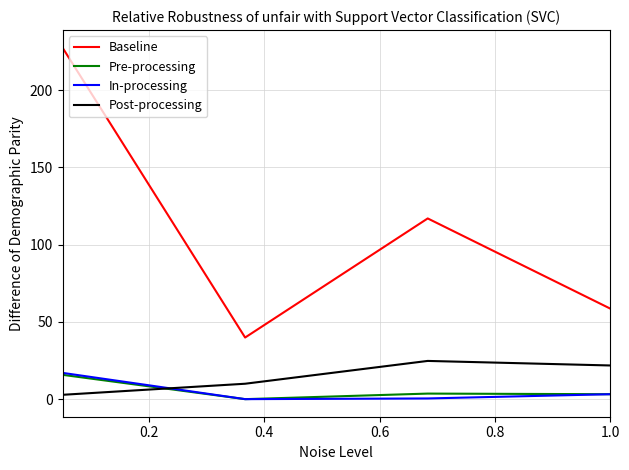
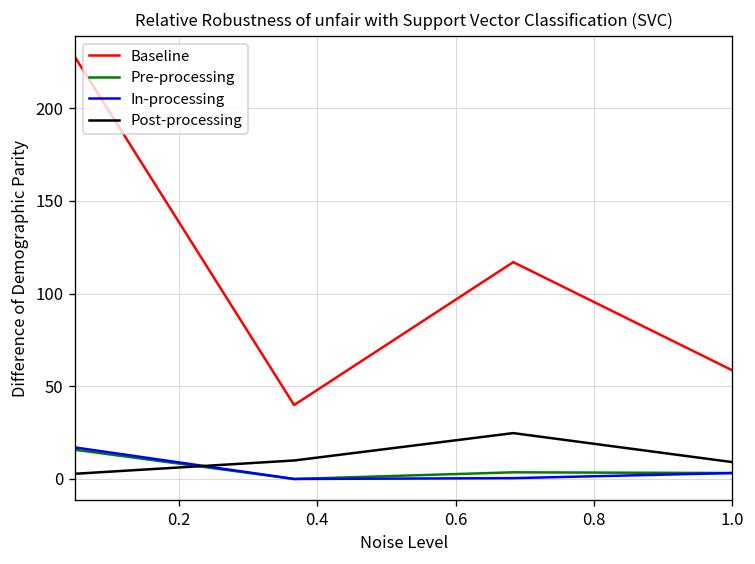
  {
    "Baseline": {
      "1.0": 59
    },
    "Post-processing": {
-     "1.0": 22
+     "1.0": 9
    }
  }
